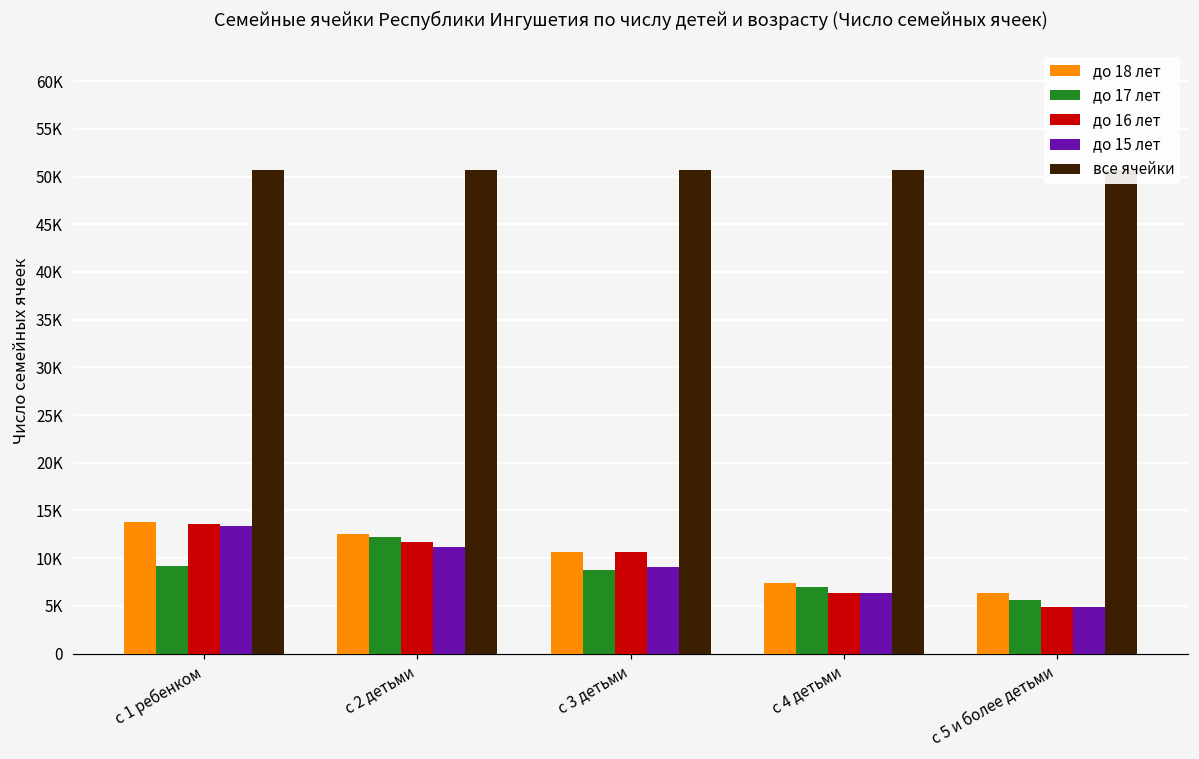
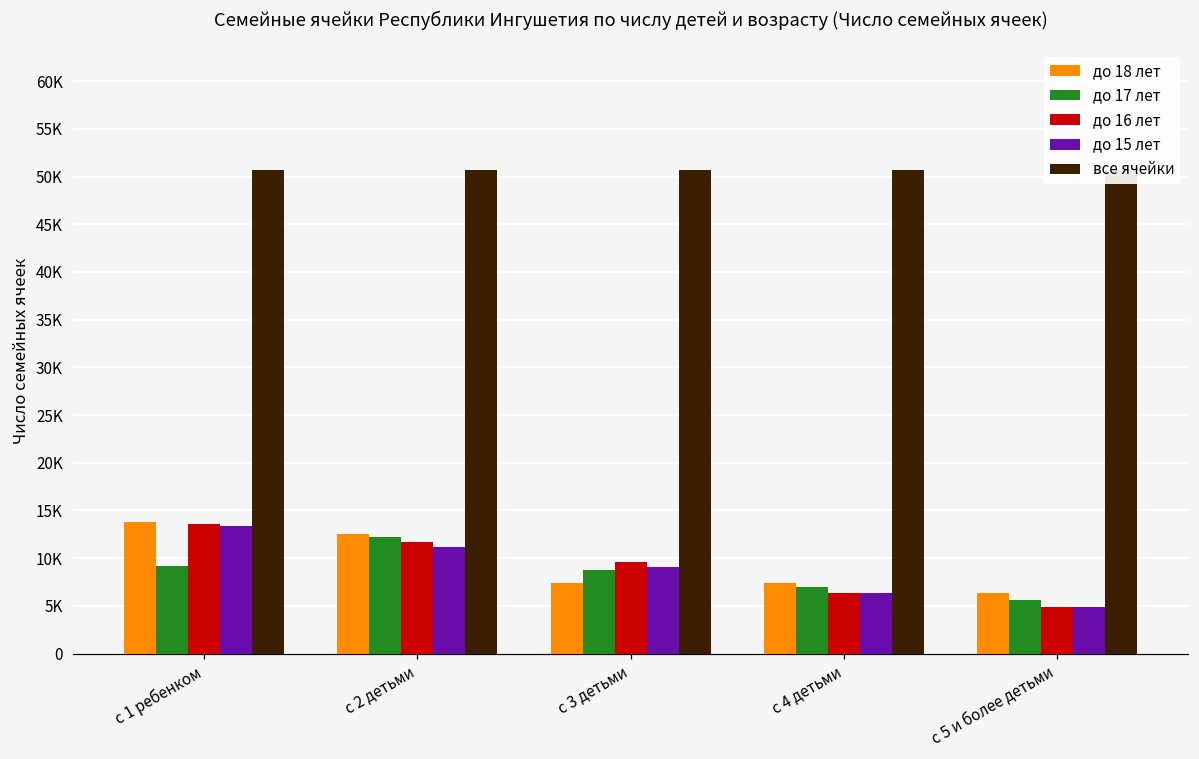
  {
    "до 18 лет": {
      "с 1 ребенком": 14000,
      "с 2 детьми": 12000,
-     "с 3 детьми": 11000,
+     "с 3 детьми": 7000,
      "с 4 детьми": 7000,
      "с 5 и более детьми": 6000
    },
    "до 17 лет": {
      "с 1 ребенком": 9000,
      "с 2 детьми": 12000,
      "с 3 детьми": 9000,
      "с 4 детьми": 7000,
      "с 5 и более детьми": 6000
    },
    "до 16 лет": {
      "с 1 ребенком": 14000,
      "с 2 детьми": 12000,
-     "с 3 детьми": 11000,
+     "с 3 детьми": 10000,
      "с 4 детьми": 6000,
      "с 5 и более детьми": 5000
    },
    "до 15 лет": {
      "с 1 ребенком": 13000,
      "с 2 детьми": 11000,
      "с 3 детьми": 9000,
      "с 4 детьми": 6000,
      "с 5 и более детьми": 5000
    },
    "все ячейки": {
      "с 1 ребенком": 51000,
      "с 2 детьми": 51000,
      "с 3 детьми": 51000,
      "с 4 детьми": 51000
    }
  }
